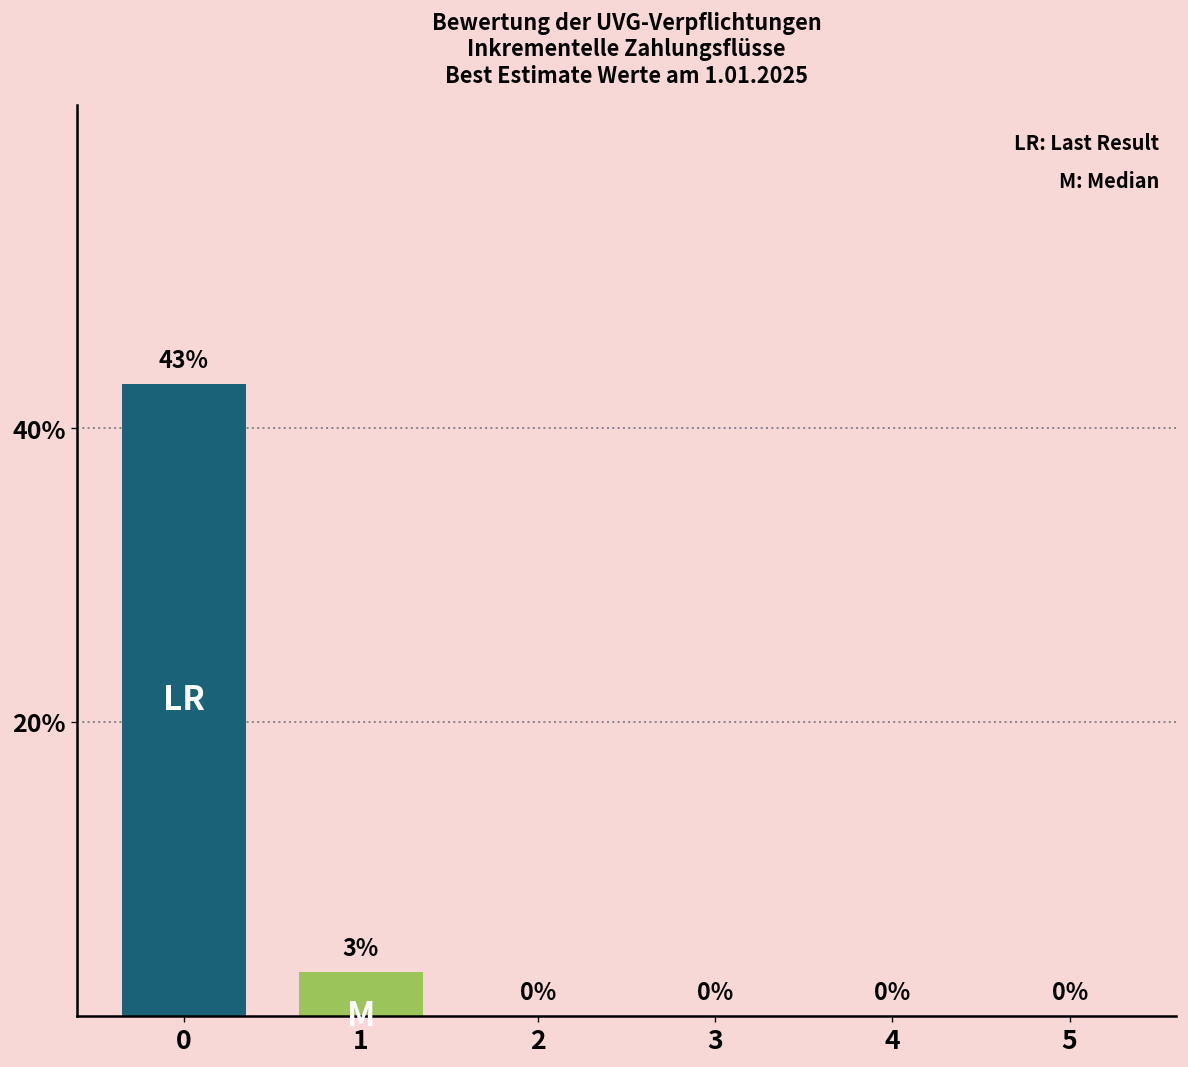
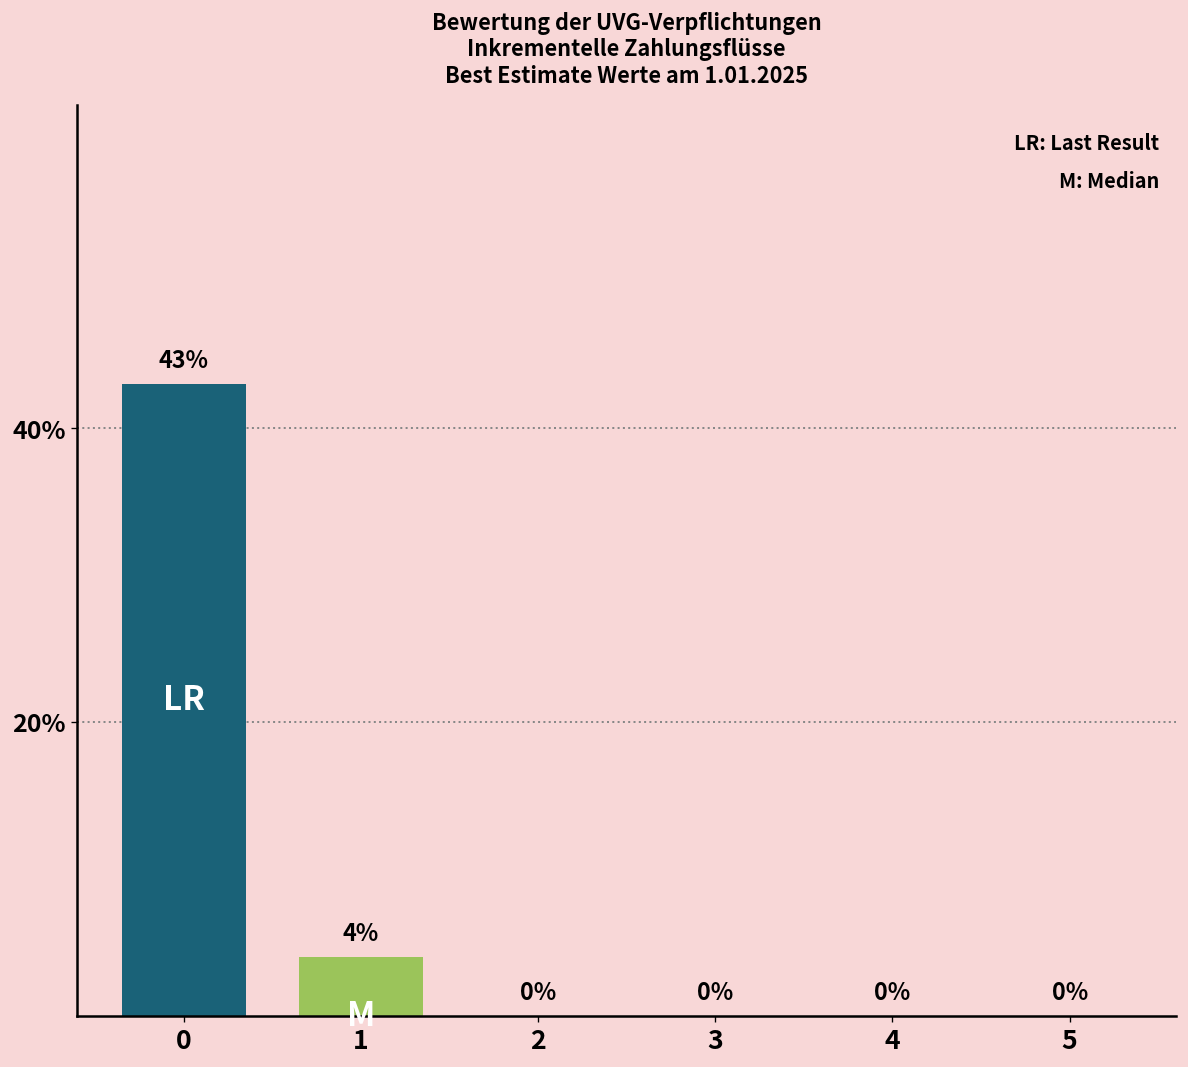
  {
    "0": "43%",
-   "1": "3%",
+   "1": "4%",
    "2": "0%",
    "3": "0%",
    "4": "0%",
    "5": "0%"
  }
